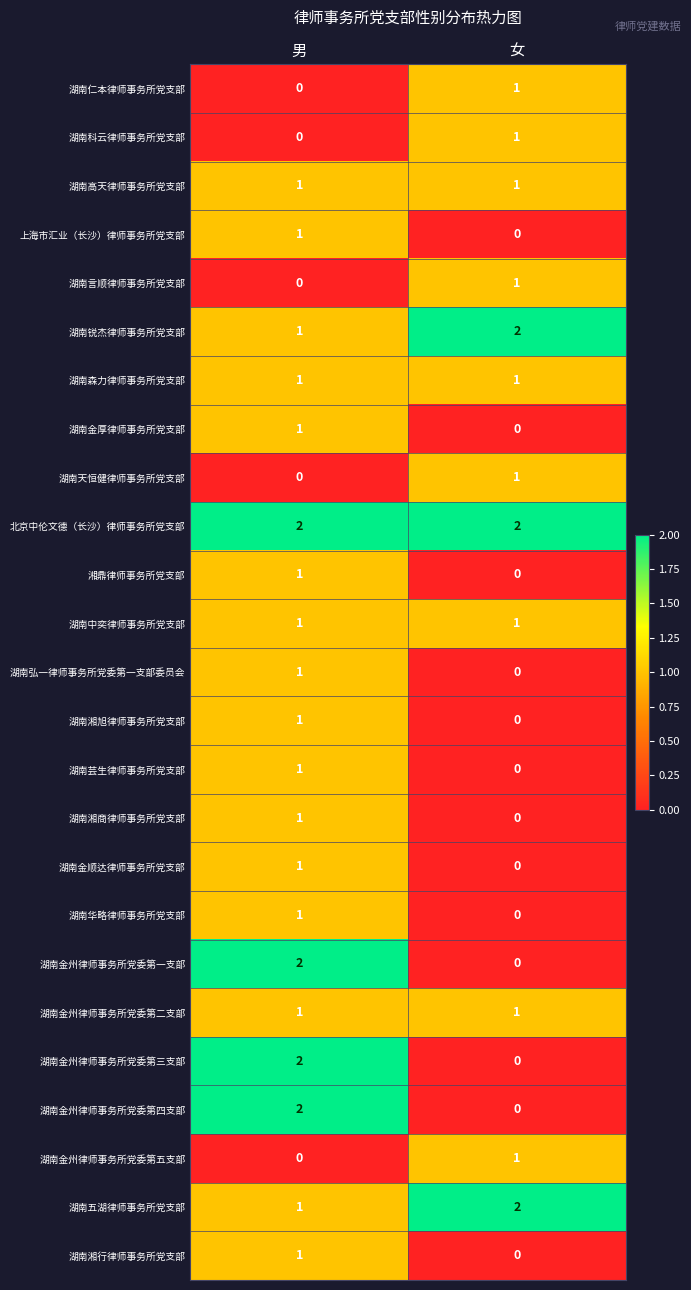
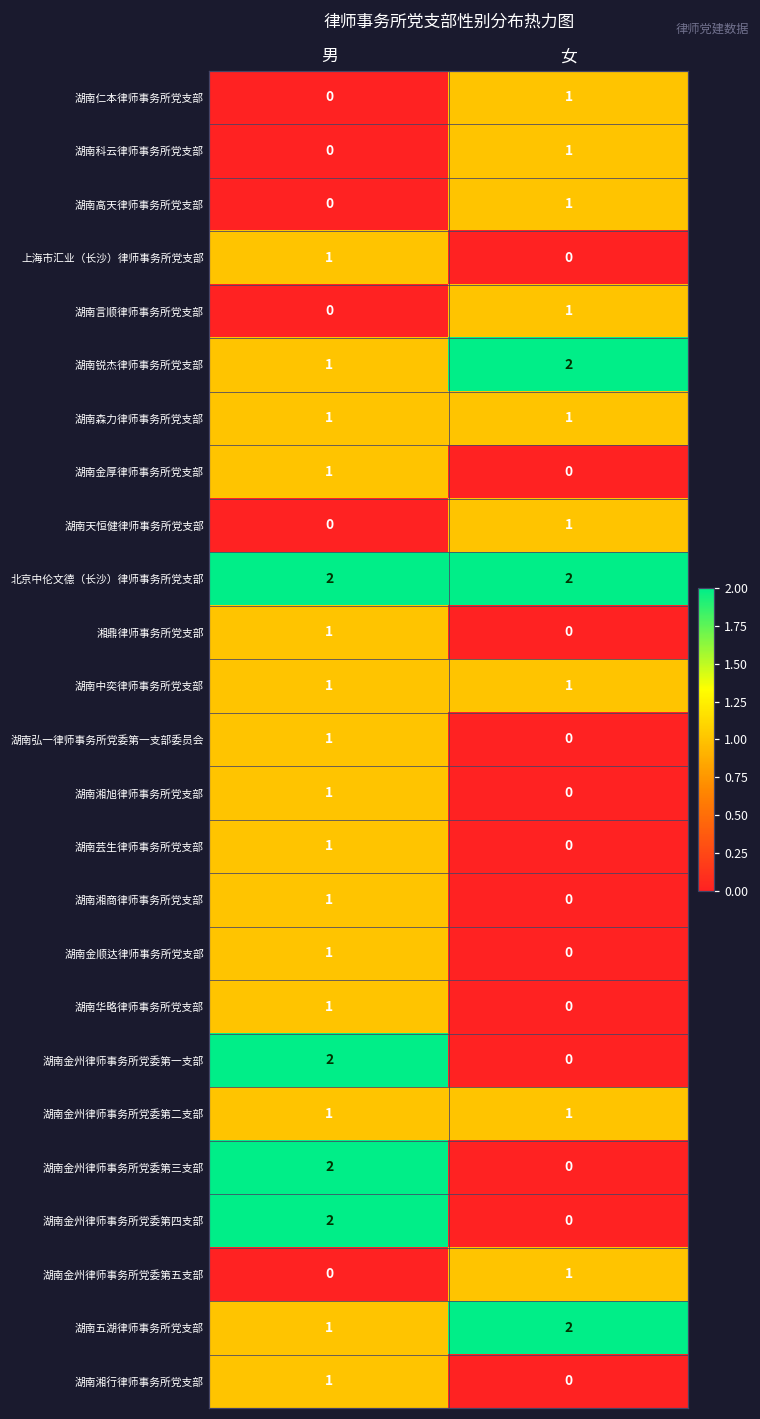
  {
    "湖南仁本律师事务所党支部": {
      "男": 0,
      "女": 1
    },
    "湖南科云律师事务所党支部": {
      "男": 0,
      "女": 1
    },
    "湖南高天律师事务所党支部": {
-     "男": 1,
+     "男": 0,
      "女": 1
    },
    "上海市汇业（长沙）律师事务所党支部": {
      "男": 1,
      "女": 0
    },
    "湖南言顺律师事务所党支部": {
      "男": 0,
      "女": 1
    },
    "湖南锐杰律师事务所党支部": {
      "男": 1,
      "女": 2
    },
    "湖南森力律师事务所党支部": {
      "男": 1,
      "女": 1
    },
    "湖南金厚律师事务所党支部": {
      "男": 1,
      "女": 0
    },
    "湖南天恒健律师事务所党支部": {
      "男": 0,
      "女": 1
    },
    "北京中伦文德（长沙）律师事务所党支部": {
      "男": 2,
      "女": 2
    },
    "湘鼎律师事务所党支部": {
      "男": 1,
      "女": 0
    },
    "湖南中奕律师事务所党支部": {
      "男": 1,
      "女": 1
    },
    "湖南弘一律师事务所党委第一支部委员会": {
      "男": 1,
      "女": 0
    },
    "湖南湘旭律师事务所党支部": {
      "男": 1,
      "女": 0
    },
    "湖南芸生律师事务所党支部": {
      "男": 1,
      "女": 0
    },
    "湖南湘商律师事务所党支部": {
      "男": 1,
      "女": 0
    },
    "湖南金顺达律师事务所党支部": {
      "男": 1,
      "女": 0
    },
    "湖南华略律师事务所党支部": {
      "男": 1,
      "女": 0
    },
    "湖南金州律师事务所党委第一支部": {
      "男": 2,
      "女": 0
    },
    "湖南金州律师事务所党委第二支部": {
      "男": 1,
      "女": 1
    },
    "湖南金州律师事务所党委第三支部": {
      "男": 2,
      "女": 0
    },
    "湖南金州律师事务所党委第四支部": {
      "男": 2,
      "女": 0
    },
    "湖南金州律师事务所党委第五支部": {
      "男": 0,
      "女": 1
    },
    "湖南五湖律师事务所党支部": {
      "男": 1,
      "女": 2
    },
    "湖南湘行律师事务所党支部": {
      "男": 1,
      "女": 0
    }
  }
